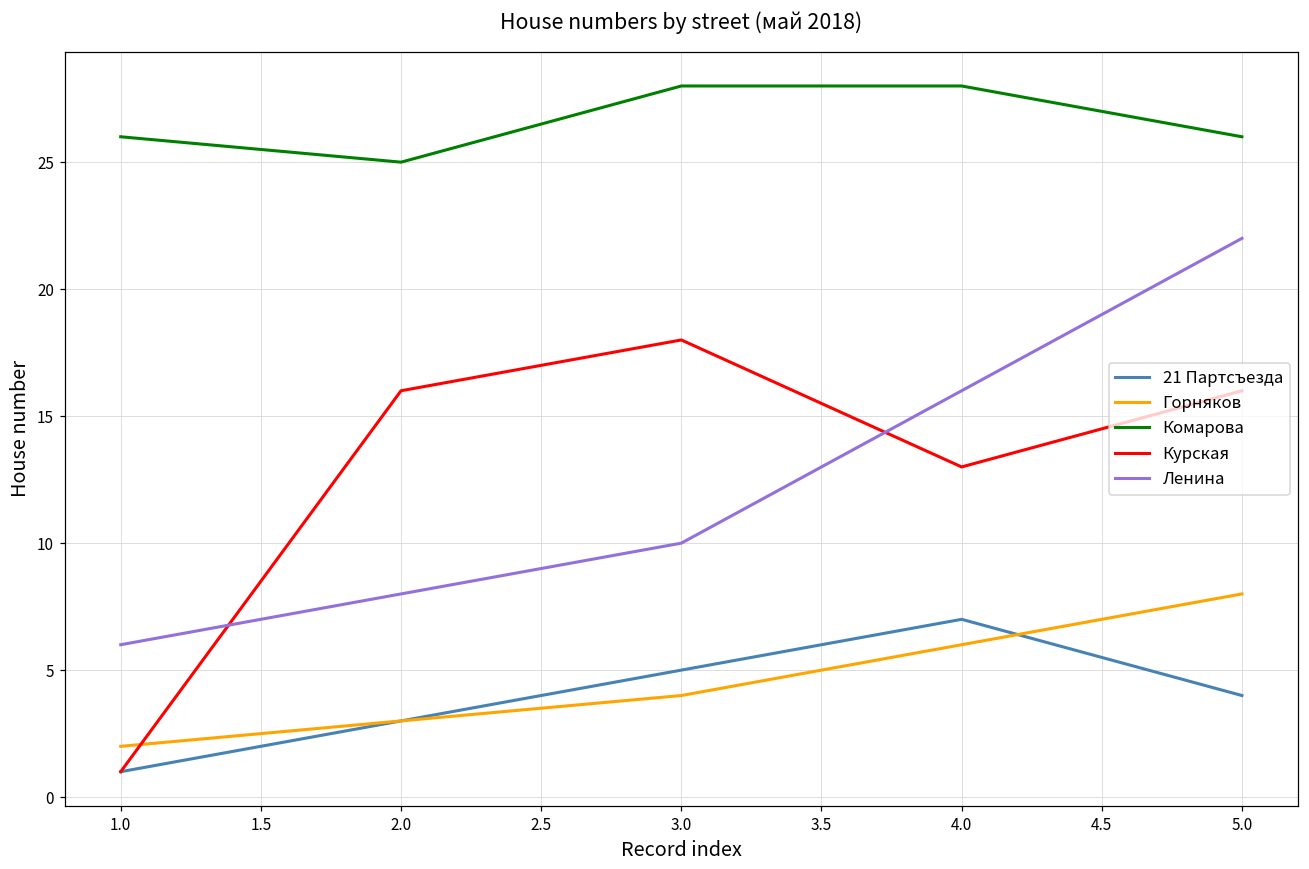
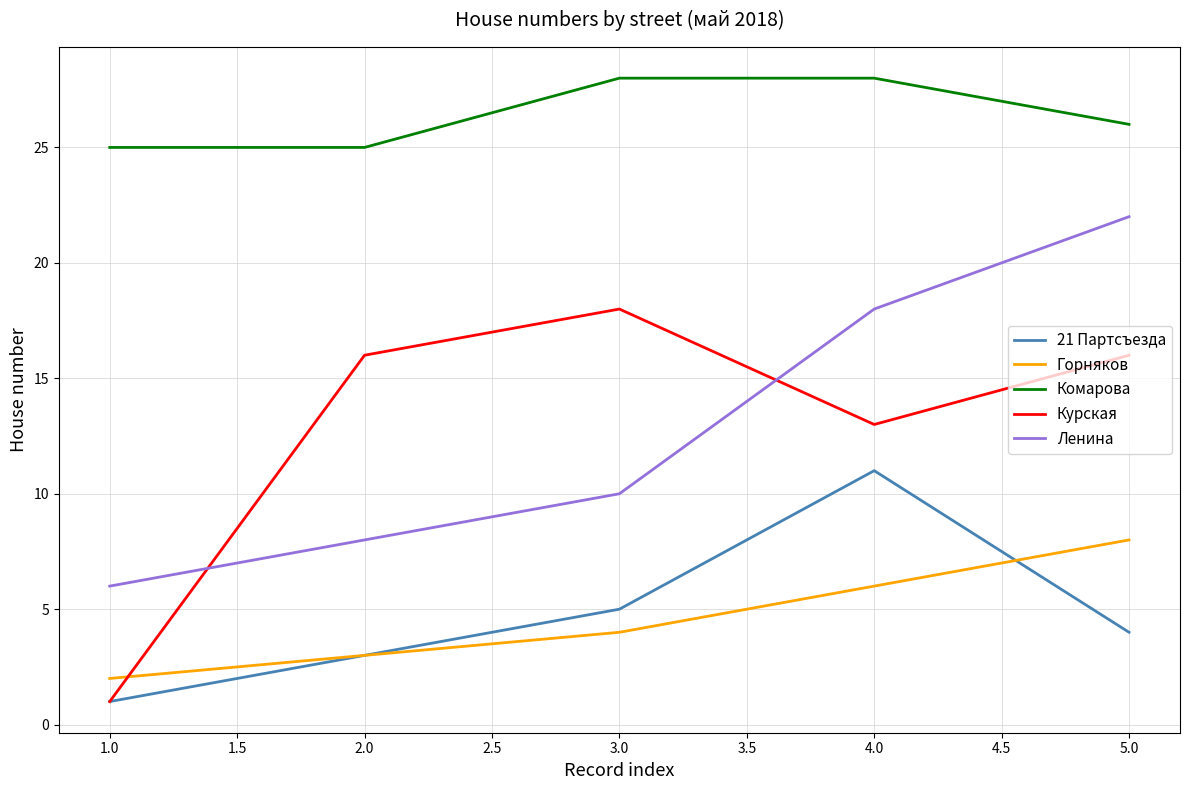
  {
    "21 Партсъезда": {
      "3.0": 5,
-     "4.0": 7,
+     "4.0": 11,
      "5.0": 4
    },
    "Горняков": {
      "1.0": 2,
      "3.0": 4,
      "4.0": 6,
      "5.0": 8
    },
    "Комарова": {
-     "1.0": 26,
+     "1.0": 25,
      "2.0": 25,
      "3.0": 28,
      "4.0": 28,
      "5.0": 26
    },
    "Курская": {
      "2.0": 16,
      "3.0": 18,
      "4.0": 13
    },
    "Ленина": {
      "1.0": 6,
      "2.0": 8,
      "3.0": 10,
-     "4.0": 16,
+     "4.0": 18,
      "5.0": 22
    }
  }
